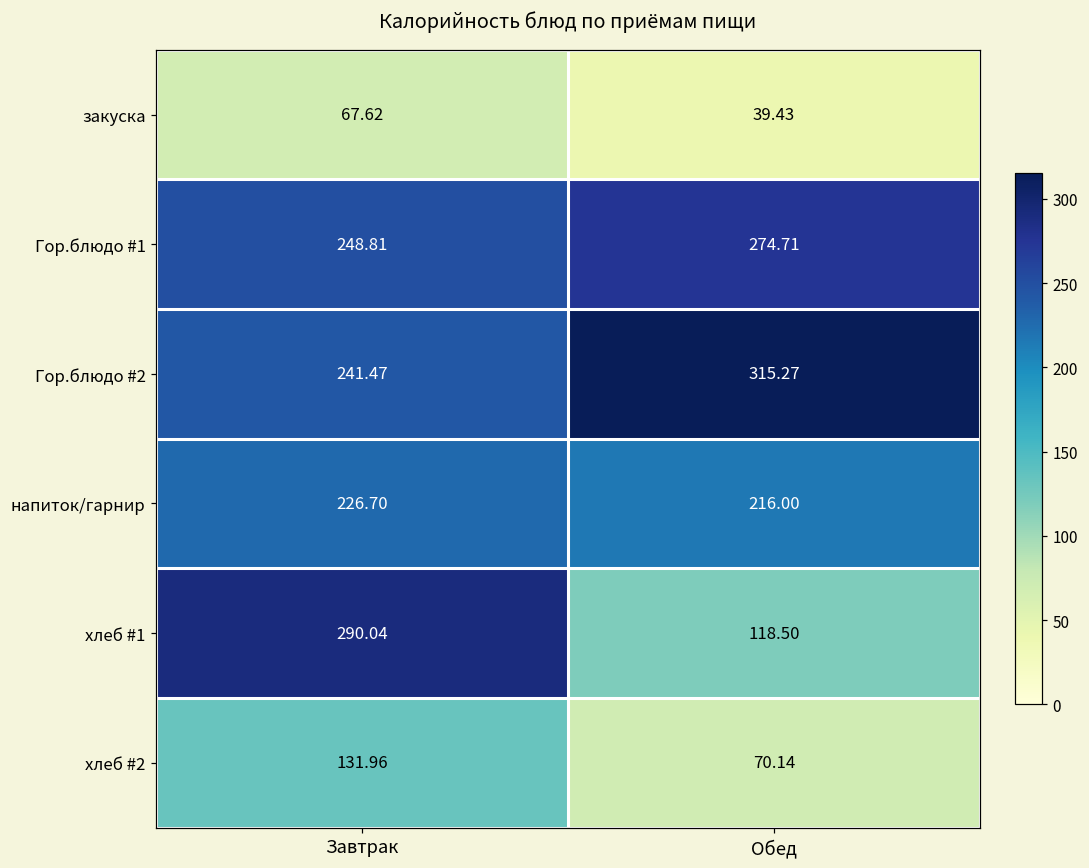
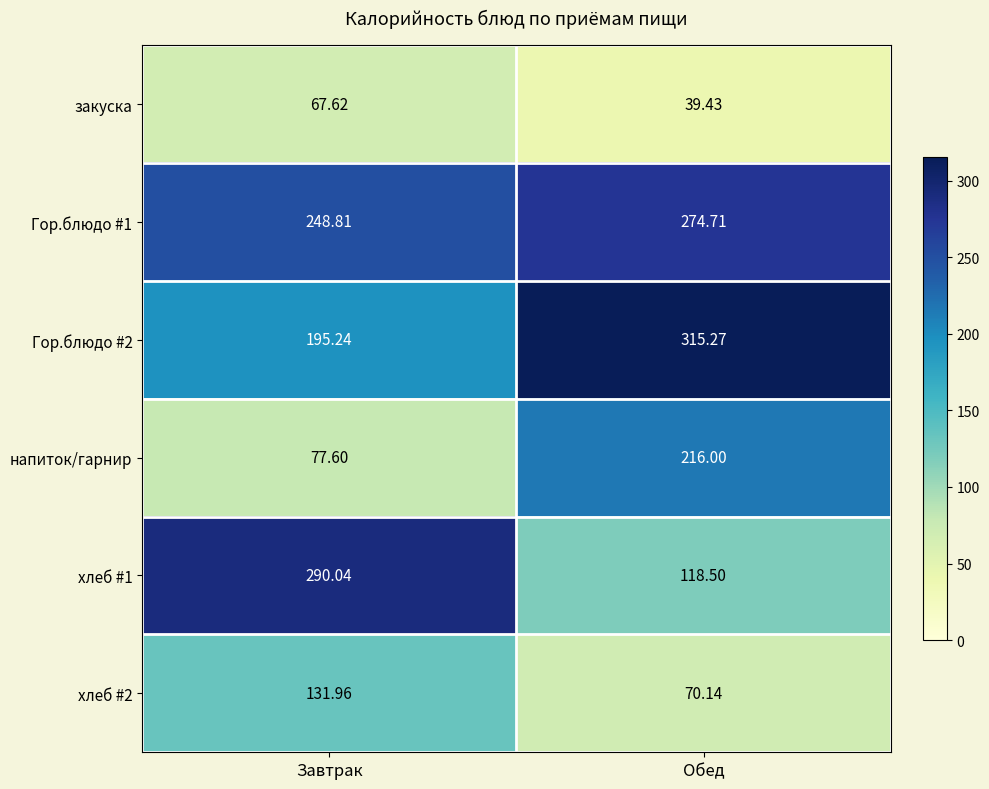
  {
    "закуска": {
      "Завтрак": 67.62,
      "Обед": 39.43
    },
    "Гор.блюдо #1": {
      "Завтрак": 248.81,
      "Обед": 274.71
    },
    "Гор.блюдо #2": {
-     "Завтрак": 241.47,
+     "Завтрак": 195.24,
      "Обед": 315.27
    },
    "напиток/гарнир": {
-     "Завтрак": 226.70,
+     "Завтрак": 77.60,
      "Обед": 216.00
    },
    "хлеб #1": {
      "Завтрак": 290.04,
      "Обед": 118.50
    },
    "хлеб #2": {
      "Завтрак": 131.96,
      "Обед": 70.14
    }
  }
